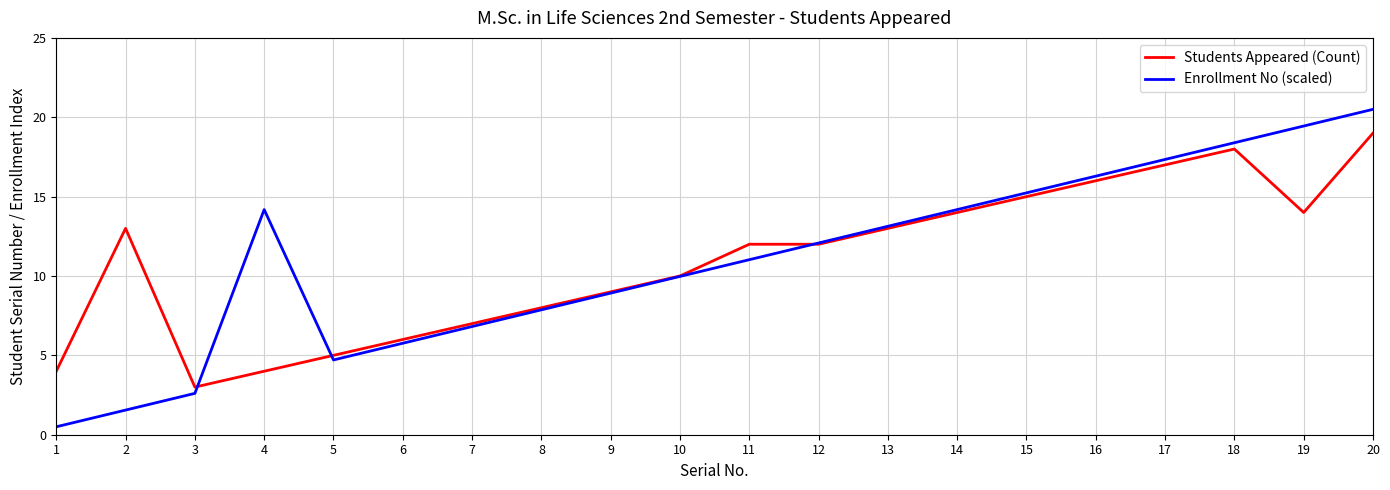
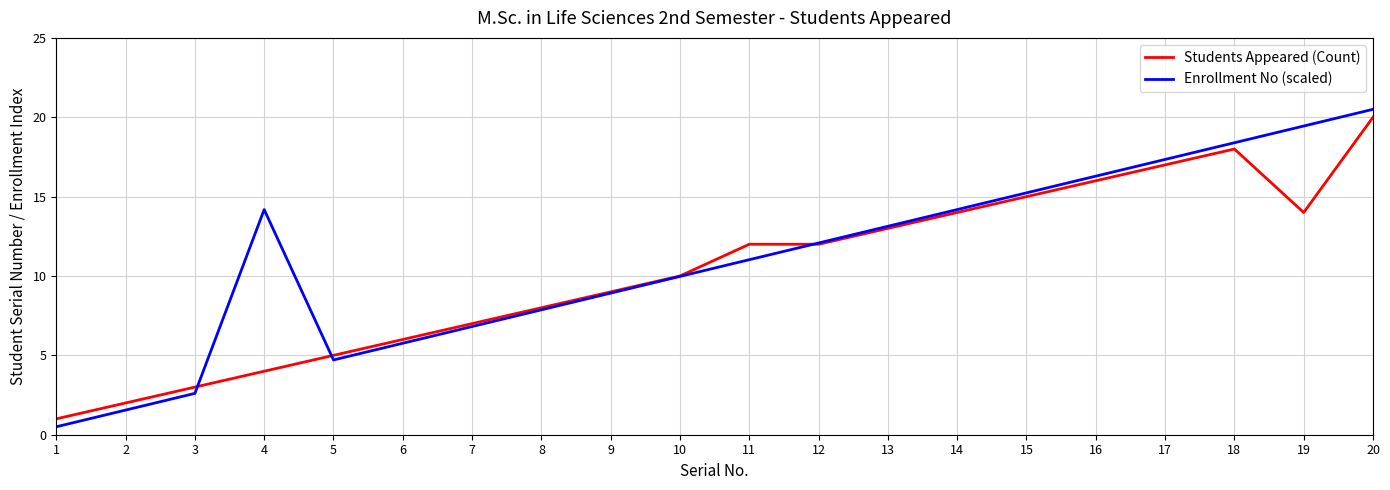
  {
    "Students Appeared (Count)": {
-     "1": 4,
-     "2": 13,
+     "1": 1,
+     "2": 2,
      "3": 3,
      "4": 4,
      "5": 5,
      "6": 6,
      "7": 7,
      "11": 12,
      "14": 14,
      "15": 15,
      "16": 16,
      "17": 17,
      "18": 18,
      "19": 14,
-     "20": 19
+     "20": 20
    },
    "Enrollment No (scaled)": {
      "1": 0.5,
      "2": 1.6,
      "3": 2.6,
      "4": 14.2,
      "5": 4.7,
      "6": 5.8,
      "7": 6.8,
      "11": 11,
      "14": 14.2,
      "15": 15.2,
      "16": 16.3,
      "17": 17.3,
      "18": 18.4,
      "19": 19.4,
      "20": 20.5
    }
  }
